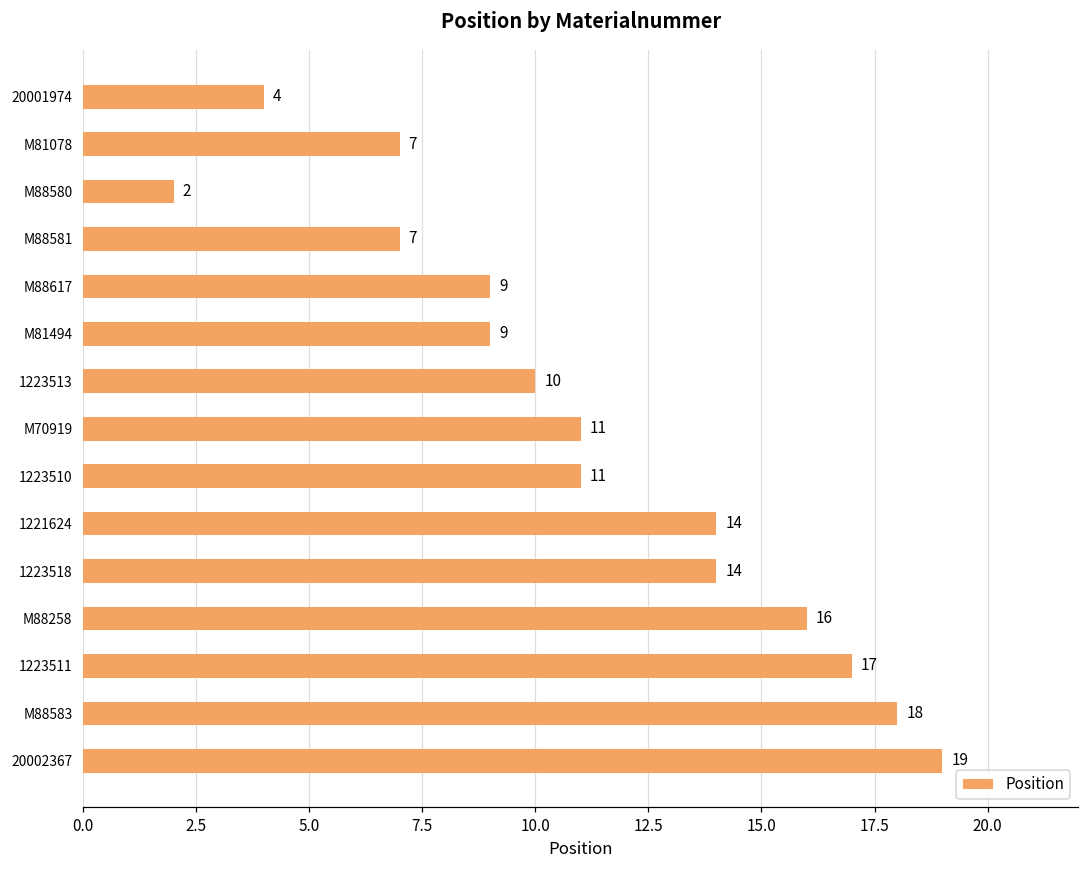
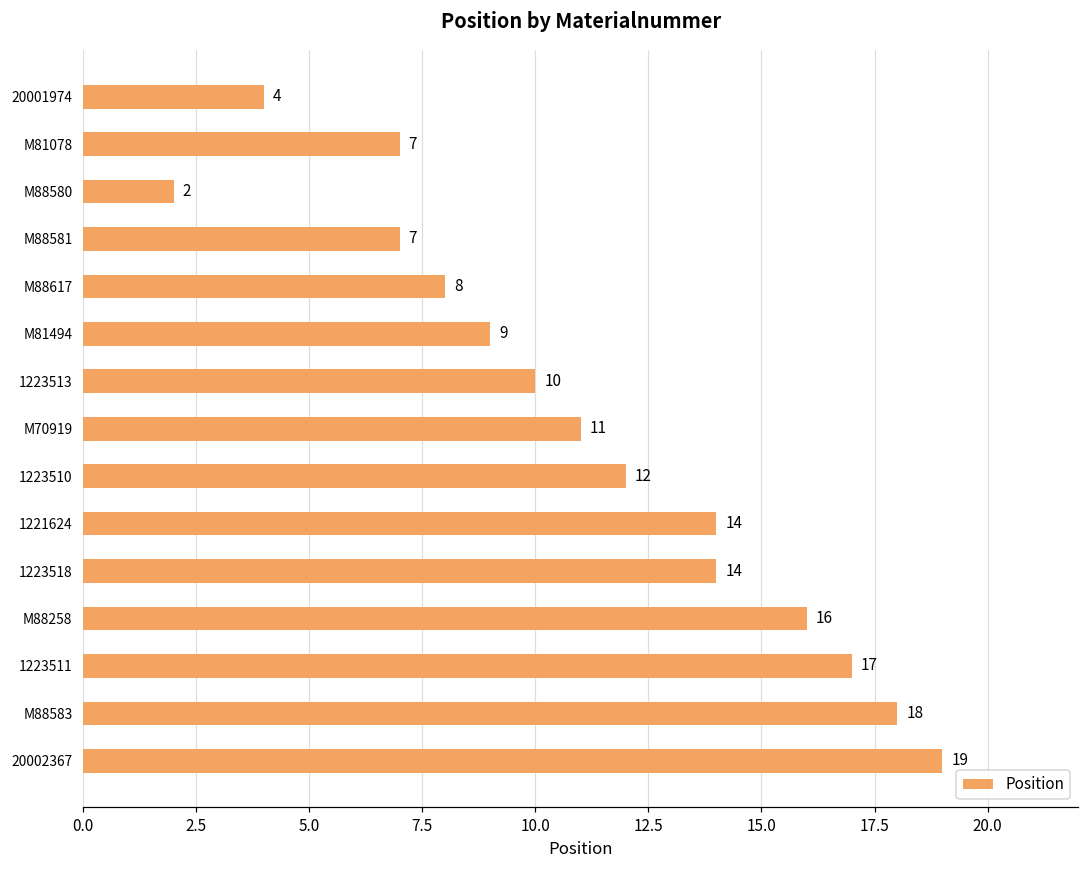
  {
    "20001974": 4,
    "M81078": 7,
    "M88580": 2,
    "M88581": 7,
-   "M88617": 9,
+   "M88617": 8,
    "M81494": 9,
    "1223513": 10,
    "M70919": 11,
-   "1223510": 11,
+   "1223510": 12,
    "1221624": 14,
    "1223518": 14,
    "M88258": 16,
    "1223511": 17,
    "M88583": 18,
    "20002367": 19
  }
